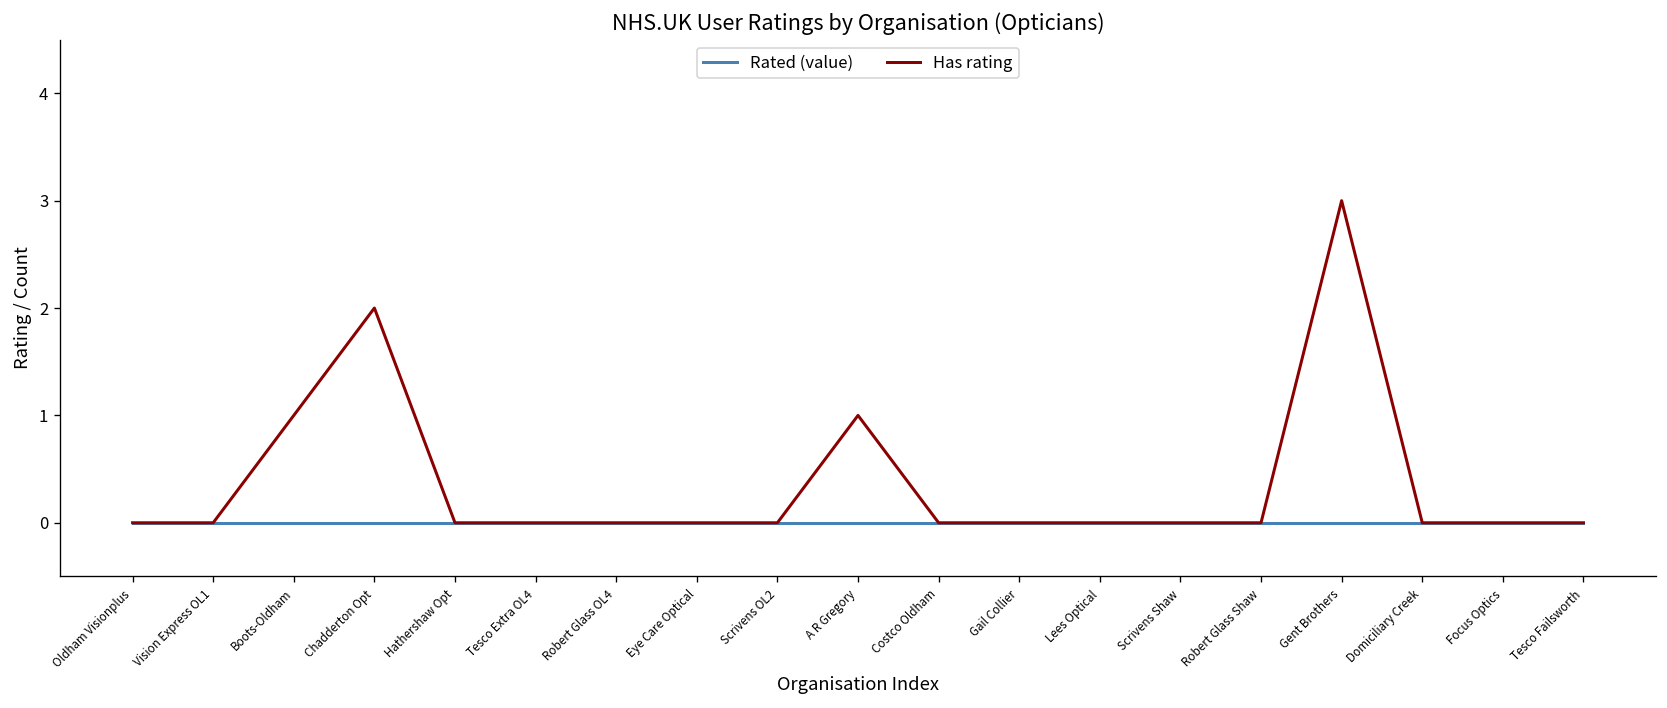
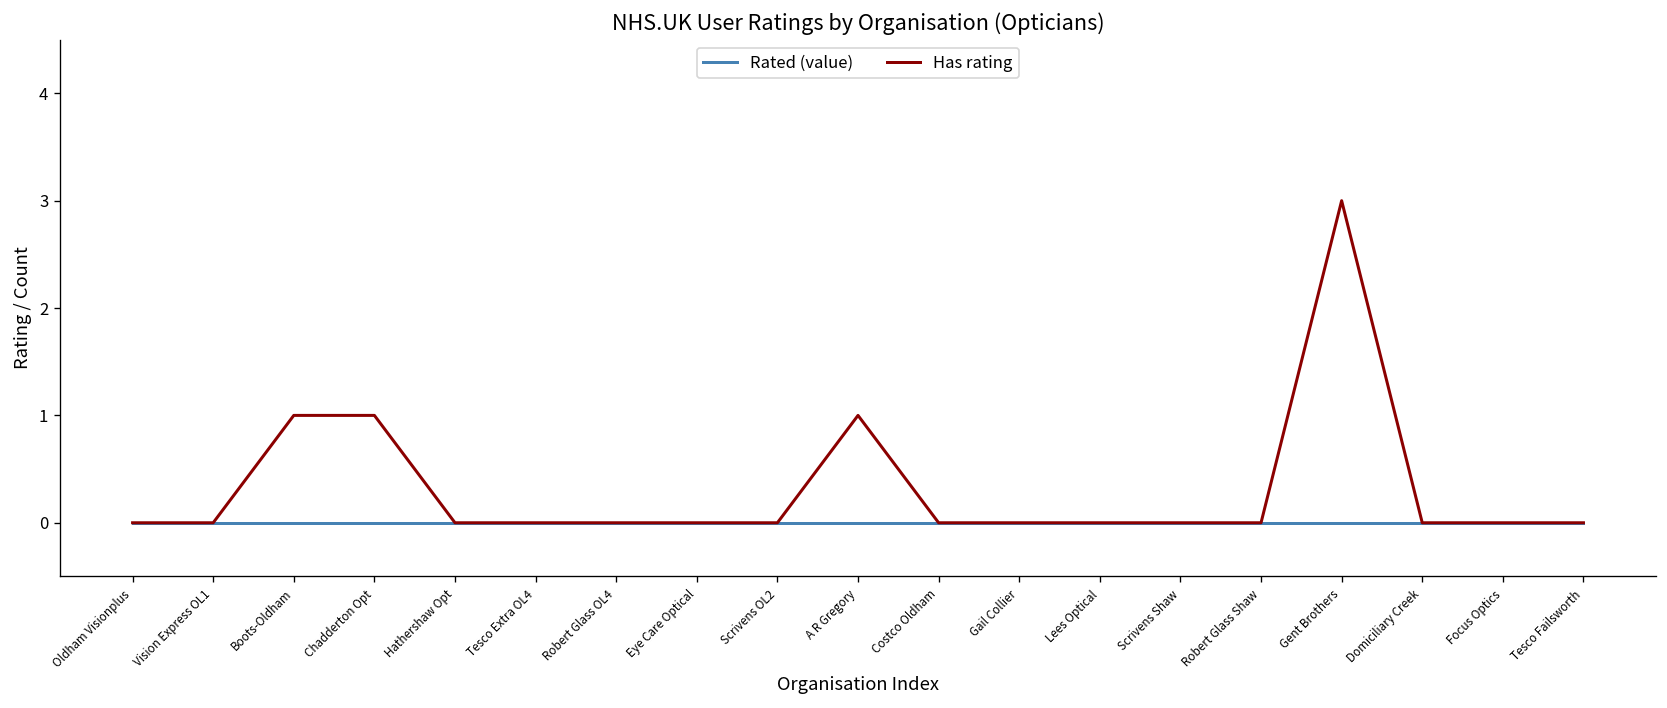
  {
    "Rated (value)": {
      "Boots-Oldham": 0,
      "Chadderton Opt": 0,
      "A R Gregory": 0,
      "Gent Brothers": 0
    },
    "Has rating": {
      "Boots-Oldham": 1,
-     "Chadderton Opt": 2,
+     "Chadderton Opt": 1,
      "A R Gregory": 1,
      "Gent Brothers": 3
    }
  }
